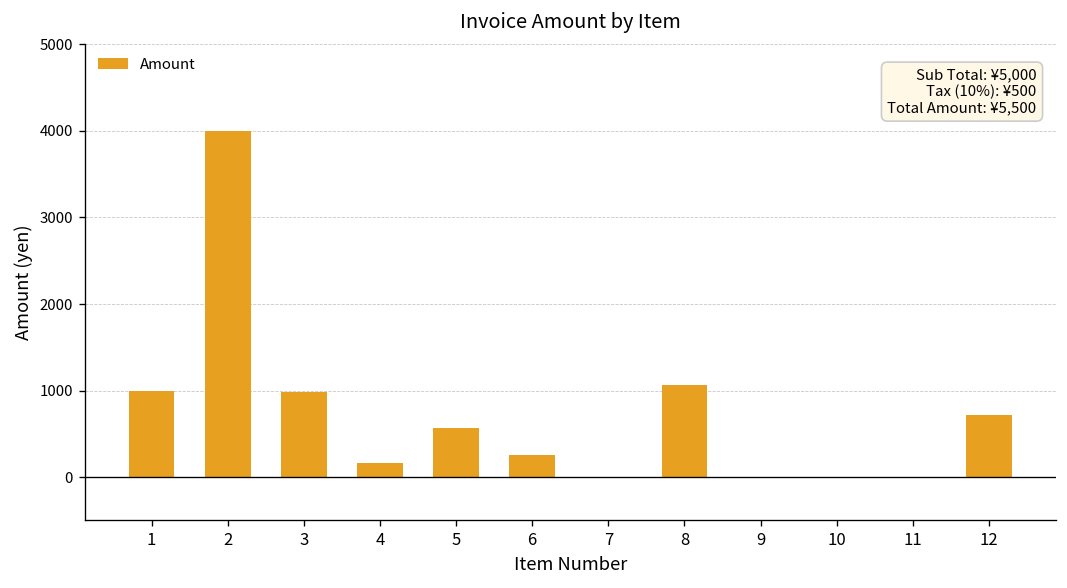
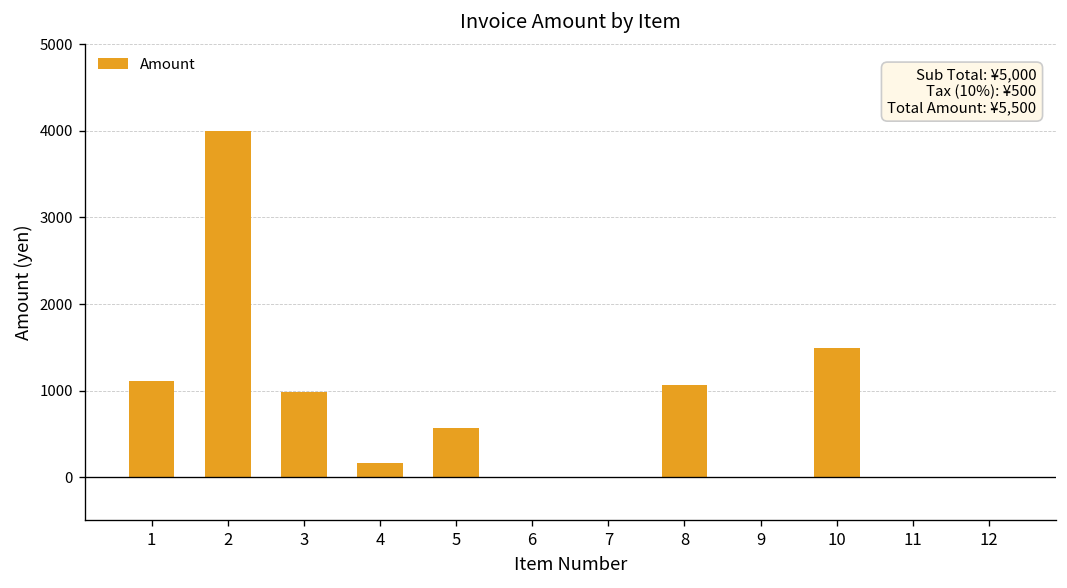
  {
-   "1": 1000,
+   "1": 1100,
    "2": 4000,
    "3": 1000,
    "4": 200,
    "5": 600,
-   "6": 300,
+   "6": 0,
    "7": 0,
    "8": 1100,
    "9": 0,
-   "10": 0,
+   "10": 1500,
    "11": 0,
-   "12": 700
+   "12": 0
  }
